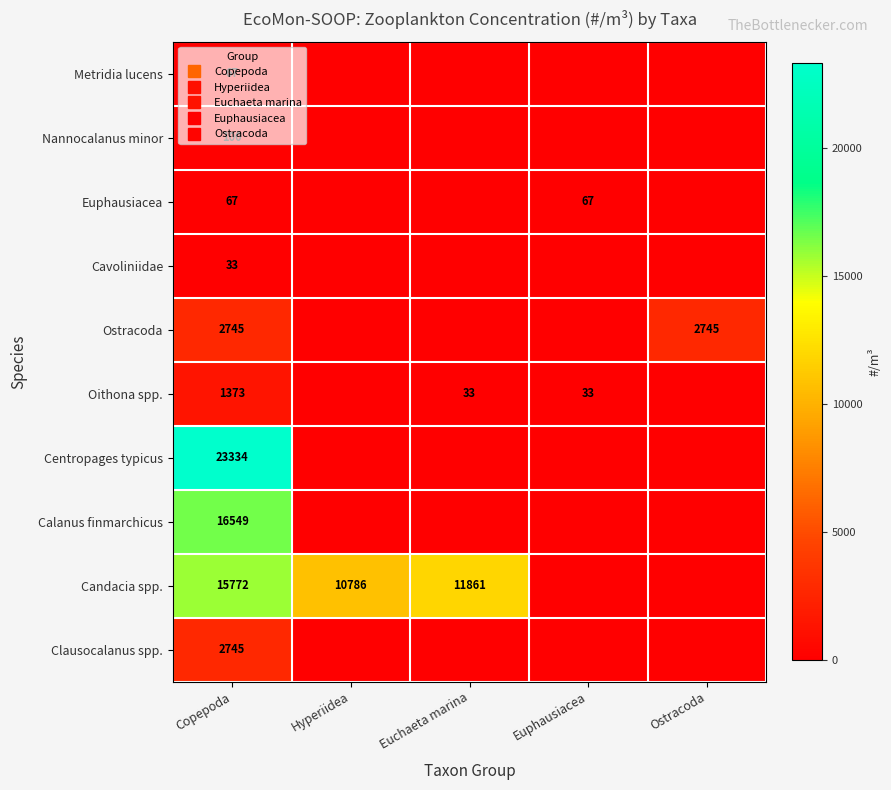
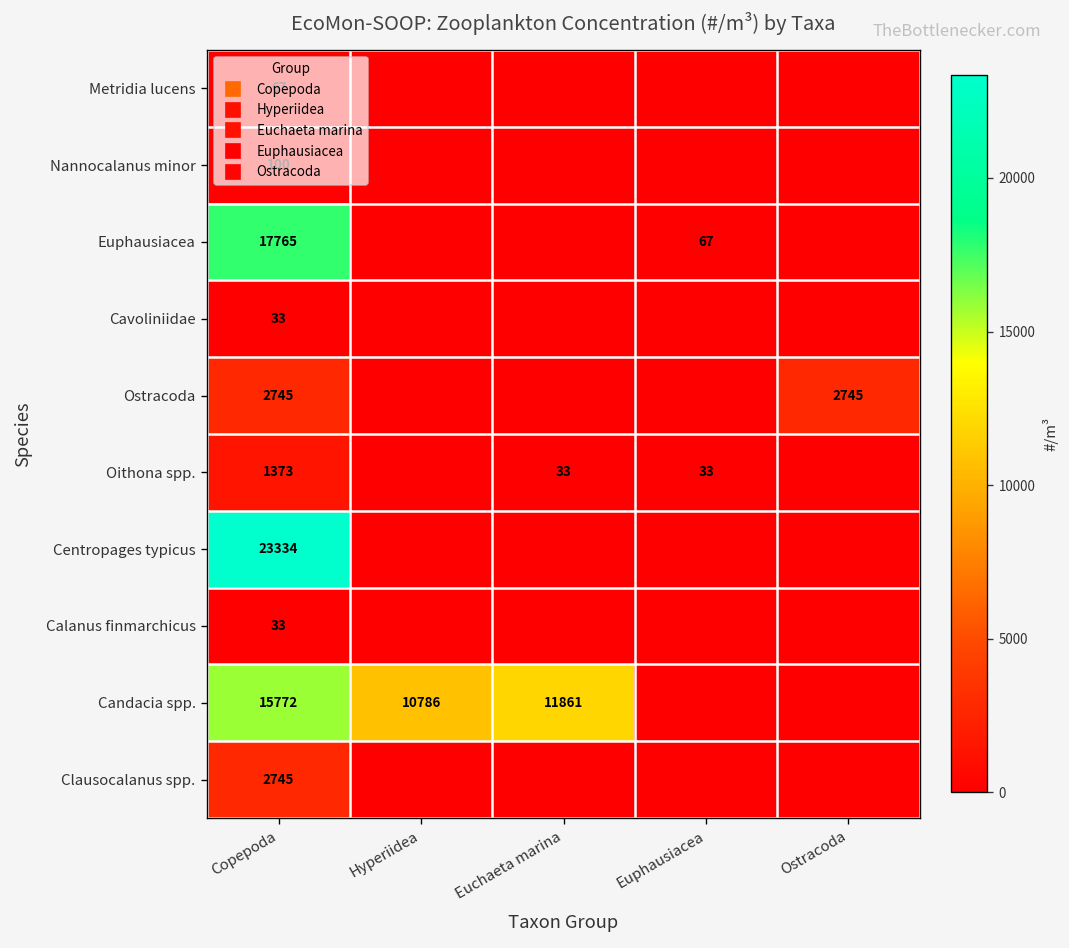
  {
    "Euphausiacea": {
-     "Copepoda": 67,
+     "Copepoda": 17765,
      "Euphausiacea": 67
    },
    "Cavoliniidae": {
      "Copepoda": 33
    },
    "Ostracoda": {
      "Copepoda": 2745,
      "Ostracoda": 2745
    },
    "Oithona spp.": {
      "Copepoda": 1373,
      "Euchaeta marina": 33,
      "Euphausiacea": 33
    },
    "Centropages typicus": {
      "Copepoda": 23334
    },
    "Calanus finmarchicus": {
-     "Copepoda": 16549
+     "Copepoda": 33
    },
    "Candacia spp.": {
      "Copepoda": 15772,
      "Hyperiidea": 10786,
      "Euchaeta marina": 11861
    },
    "Clausocalanus spp.": {
      "Copepoda": 2745
    }
  }
